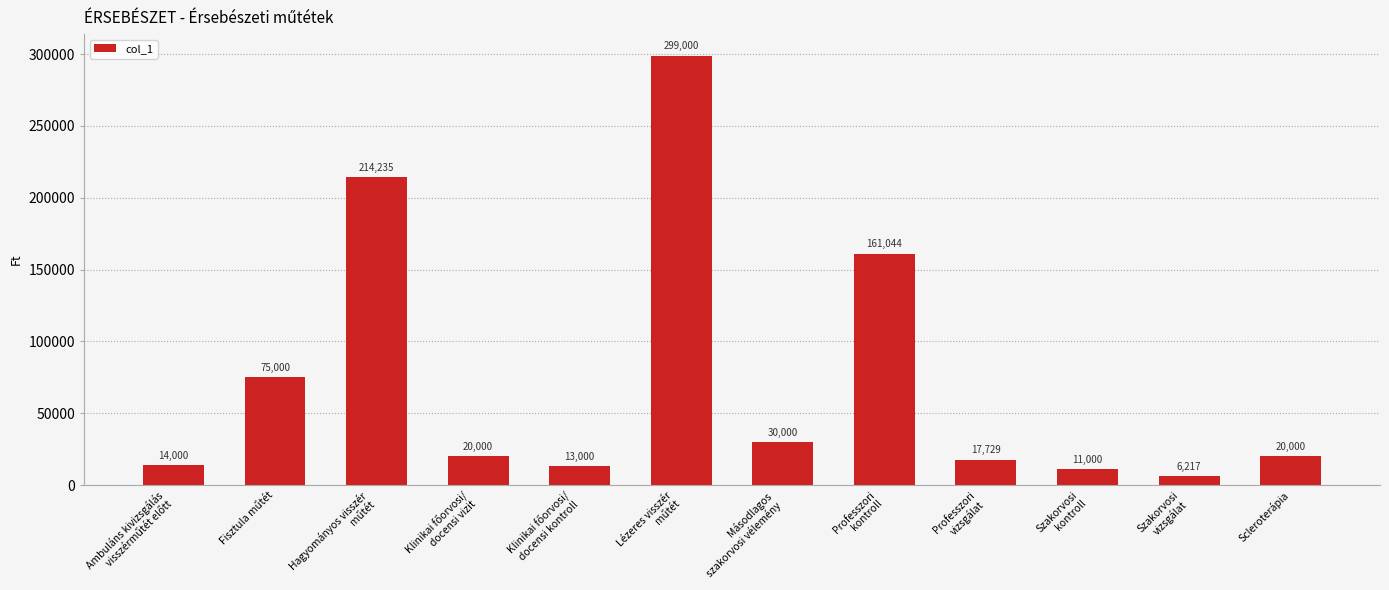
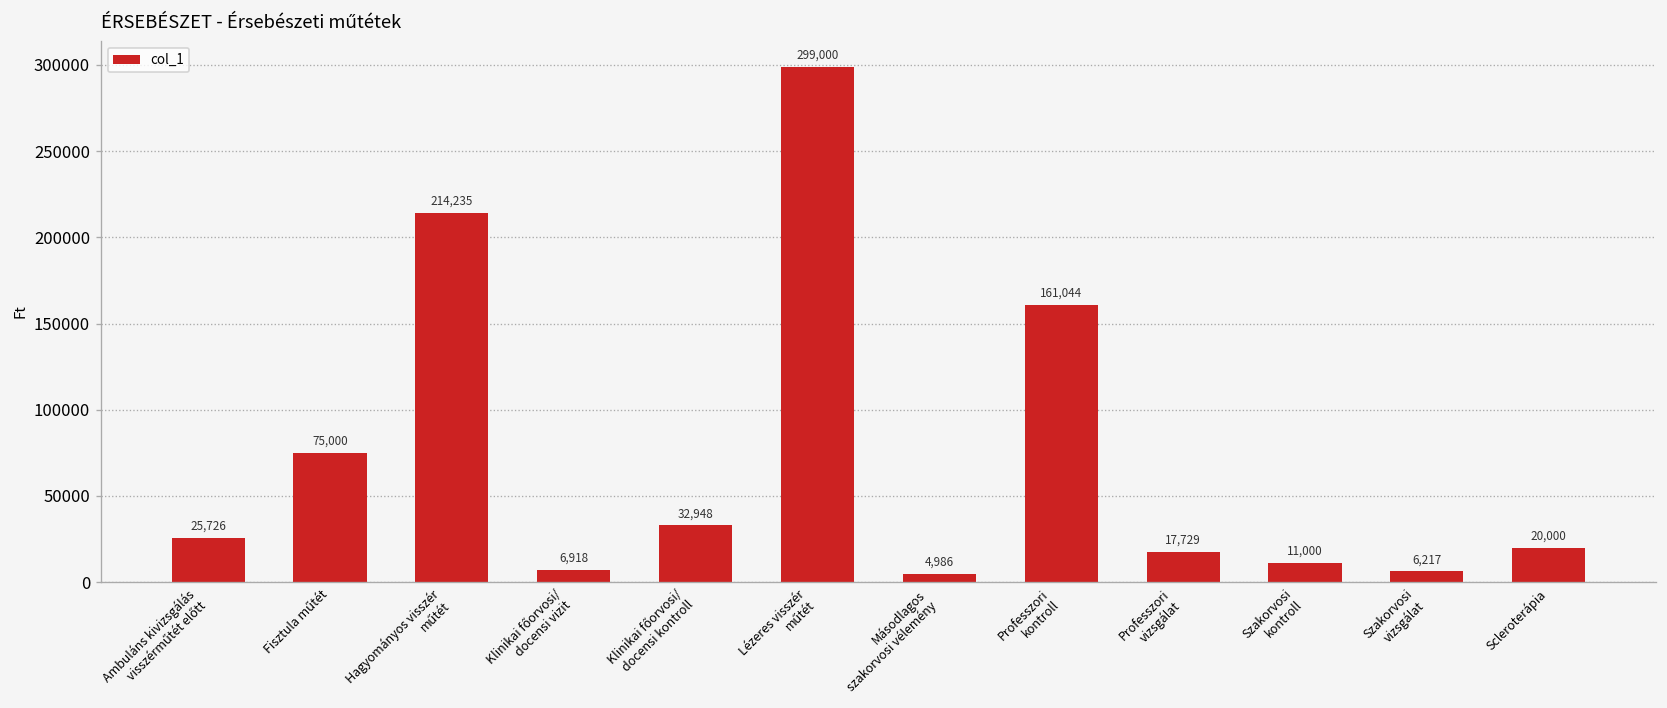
  {
-   "Ambuláns kivizsgálás visszérműtét előtt": "14,000",
+   "Ambuláns kivizsgálás visszérműtét előtt": "25,726",
    "Fisztula műtét": "75,000",
    "Hagyományos visszér műtét": "214,235",
-   "Klinikai főorvosi/ docensi vizit": "20,000",
-   "Klinikai főorvosi/ docensi kontroll": "13,000",
+   "Klinikai főorvosi/ docensi vizit": "6,918",
+   "Klinikai főorvosi/ docensi kontroll": "32,948",
    "Lézeres visszér műtét": "299,000",
-   "Másodlagos szakorvosi vélemény": "30,000",
+   "Másodlagos szakorvosi vélemény": "4,986",
    "Professzori kontroll": "161,044",
    "Professzori vizsgálat": "17,729",
    "Szakorvosi kontroll": "11,000",
    "Szakorvosi vizsgálat": "6,217",
    "Scleroterápia": "20,000"
  }
